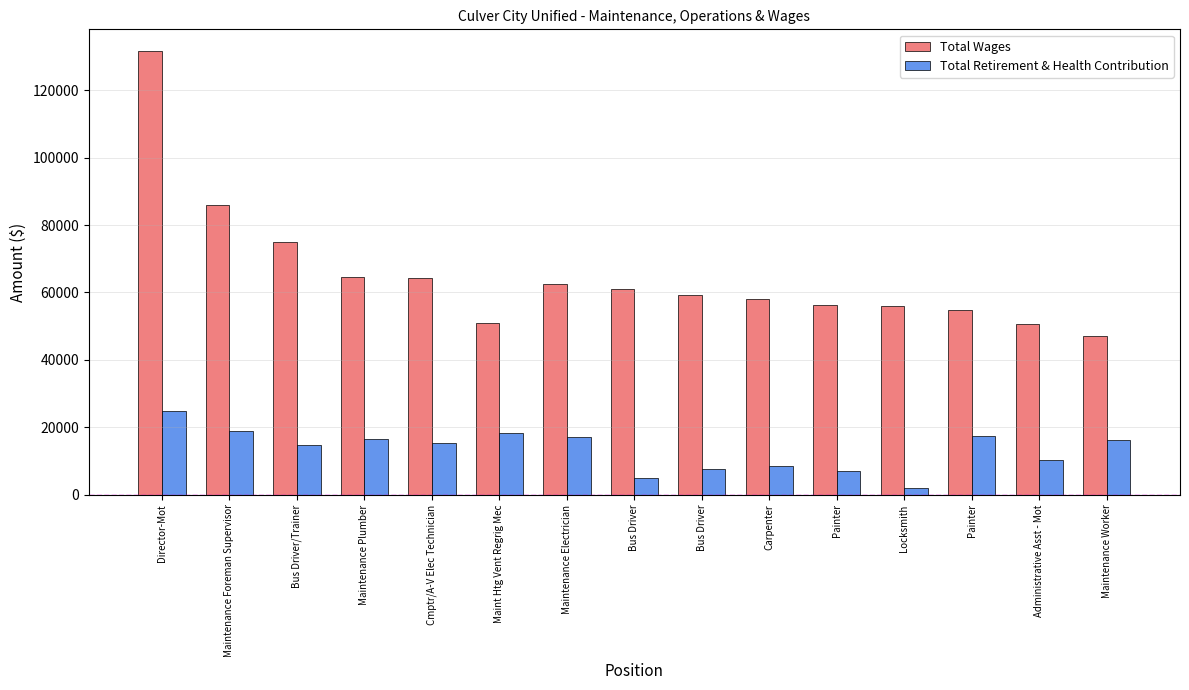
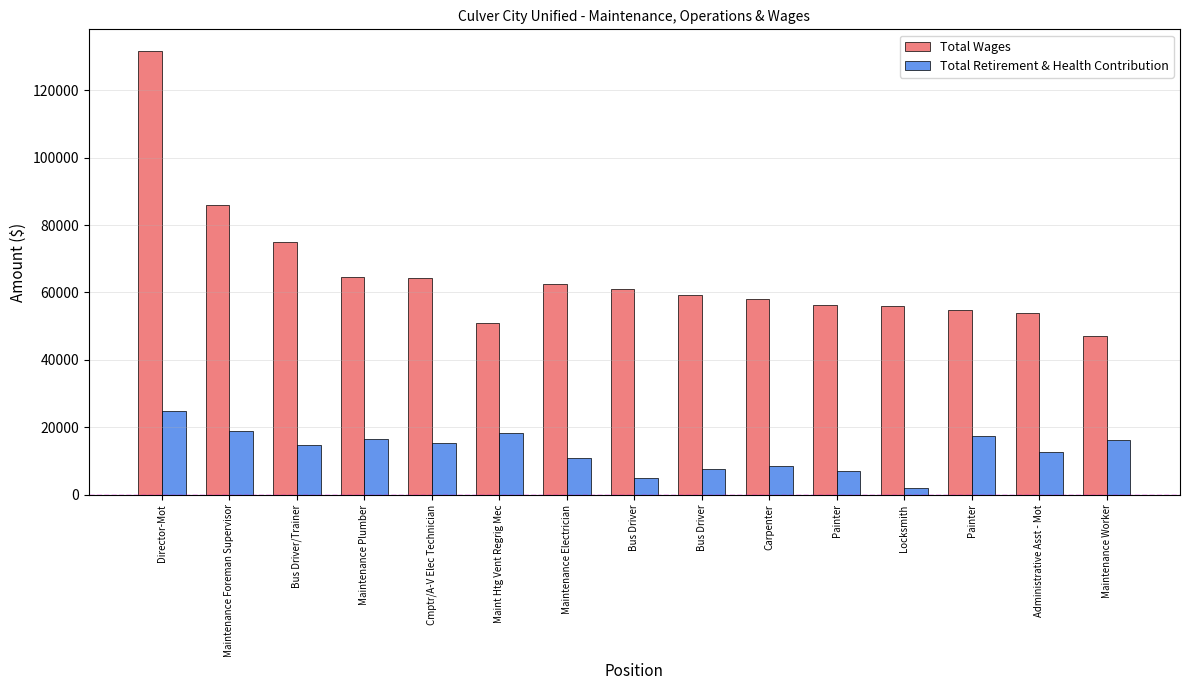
  {
    "Total Wages": {
      "Director-Mot": 131000,
      "Maintenance Foreman Supervisor": 86000,
      "Bus Driver/Trainer": 75000,
      "Maintenance Plumber": 65000,
      "Cmptr/A-V Elec Technician": 64000,
      "Maint Htg Vent Regrig Mec": 51000,
      "Maintenance Electrician": 62000,
      "Carpenter": 58000,
      "Locksmith": 56000,
-     "Administrative Asst - Mot": 51000,
+     "Administrative Asst - Mot": 54000,
      "Maintenance Worker": 47000
    },
    "Total Retirement & Health Contribution": {
      "Director-Mot": 25000,
      "Maintenance Foreman Supervisor": 19000,
      "Bus Driver/Trainer": 15000,
      "Maintenance Plumber": 16000,
      "Cmptr/A-V Elec Technician": 15000,
      "Maint Htg Vent Regrig Mec": 18000,
-     "Maintenance Electrician": 17000,
+     "Maintenance Electrician": 11000,
      "Carpenter": 9000,
      "Locksmith": 2000,
-     "Administrative Asst - Mot": 10000,
+     "Administrative Asst - Mot": 13000,
      "Maintenance Worker": 16000
    }
  }
